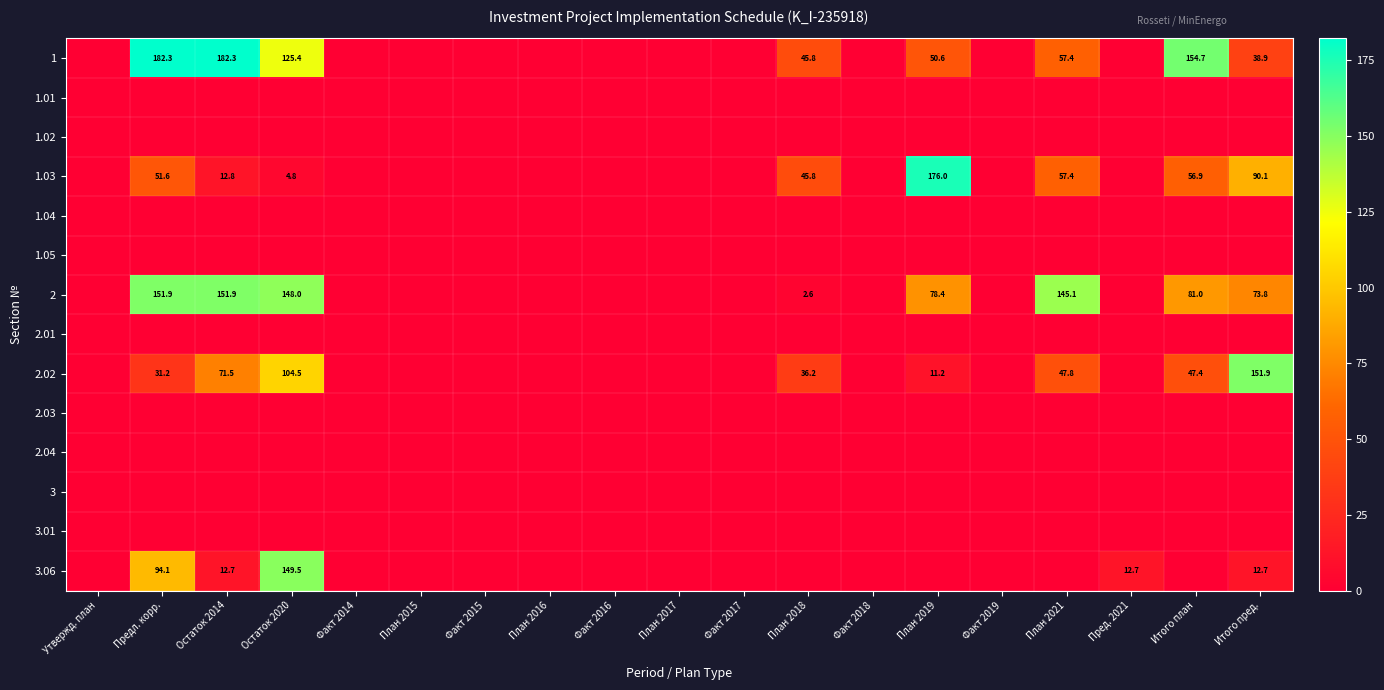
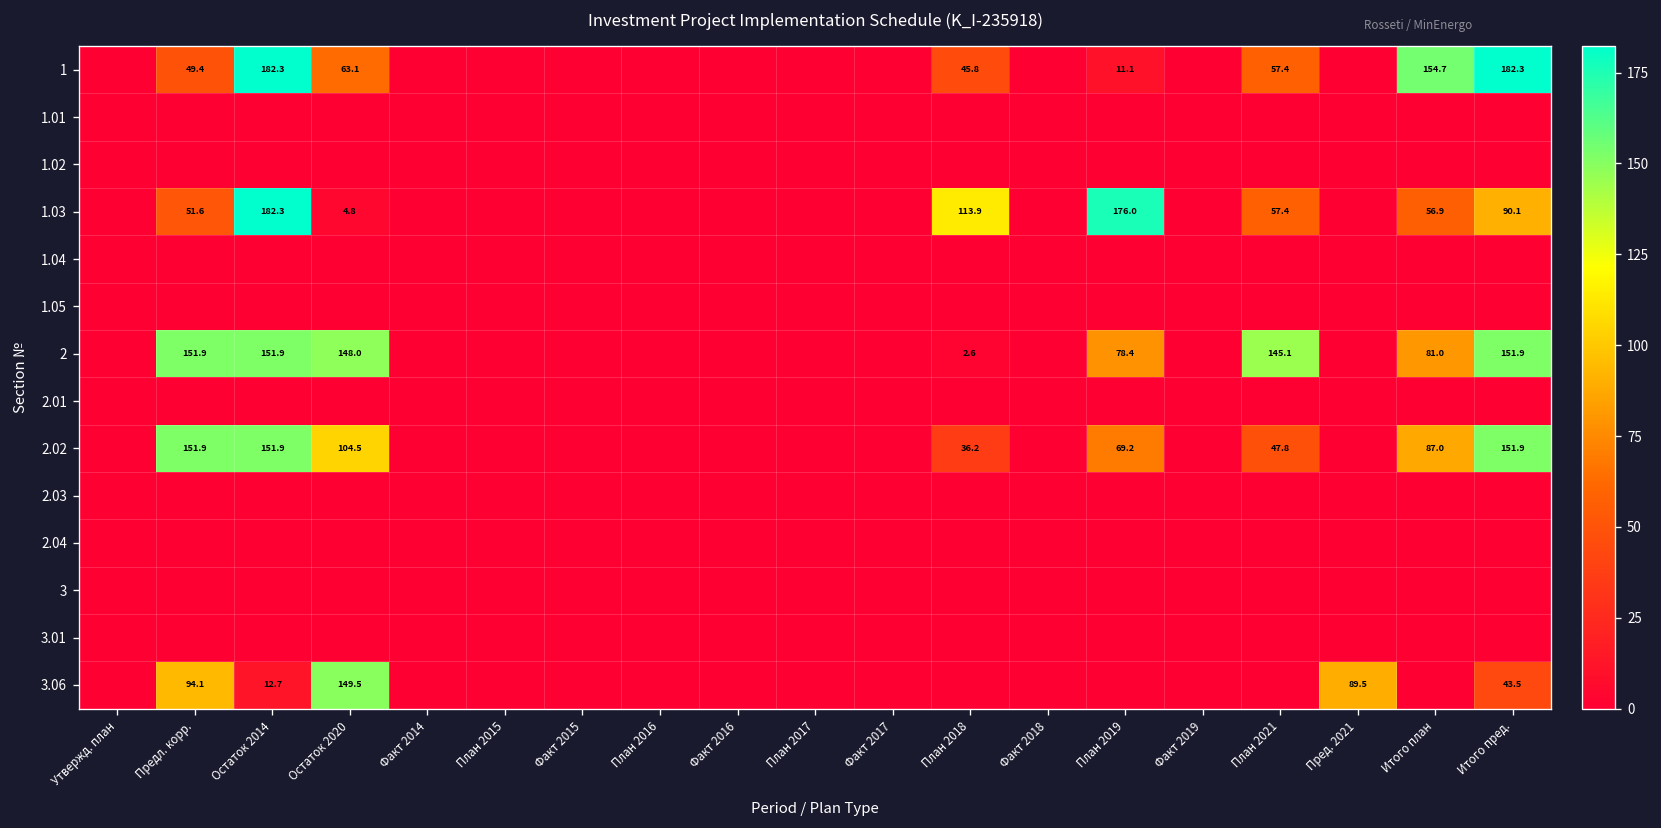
  {
    "1": {
-     "Предл. корр.": 182.3,
+     "Предл. корр.": 49.4,
      "Остаток 2014": 182.3,
-     "Остаток 2020": 125.4,
+     "Остаток 2020": 63.1,
      "План 2018": 45.8,
-     "План 2019": 50.6,
+     "План 2019": 11.1,
      "План 2021": 57.4,
      "Итого план": 154.7,
-     "Итого пред.": 38.9
+     "Итого пред.": 182.3
    },
    "1.03": {
      "Предл. корр.": 51.6,
-     "Остаток 2014": 12.8,
+     "Остаток 2014": 182.3,
      "Остаток 2020": 4.8,
-     "План 2018": 45.8,
+     "План 2018": 113.9,
      "План 2019": 176.0,
      "План 2021": 57.4,
      "Итого план": 56.9,
      "Итого пред.": 90.1
    },
    "2": {
      "Предл. корр.": 151.9,
      "Остаток 2014": 151.9,
      "Остаток 2020": 148.0,
      "План 2018": 2.6,
      "План 2019": 78.4,
      "План 2021": 145.1,
      "Итого план": 81.0,
-     "Итого пред.": 73.8
+     "Итого пред.": 151.9
    },
    "2.02": {
-     "Предл. корр.": 31.2,
-     "Остаток 2014": 71.5,
+     "Предл. корр.": 151.9,
+     "Остаток 2014": 151.9,
      "Остаток 2020": 104.5,
      "План 2018": 36.2,
-     "План 2019": 11.2,
+     "План 2019": 69.2,
      "План 2021": 47.8,
-     "Итого план": 47.4,
+     "Итого план": 87.0,
      "Итого пред.": 151.9
    },
    "3.06": {
      "Предл. корр.": 94.1,
      "Остаток 2014": 12.7,
      "Остаток 2020": 149.5,
-     "Пред. 2021": 12.7,
-     "Итого пред.": 12.7
+     "Пред. 2021": 89.5,
+     "Итого пред.": 43.5
    }
  }
